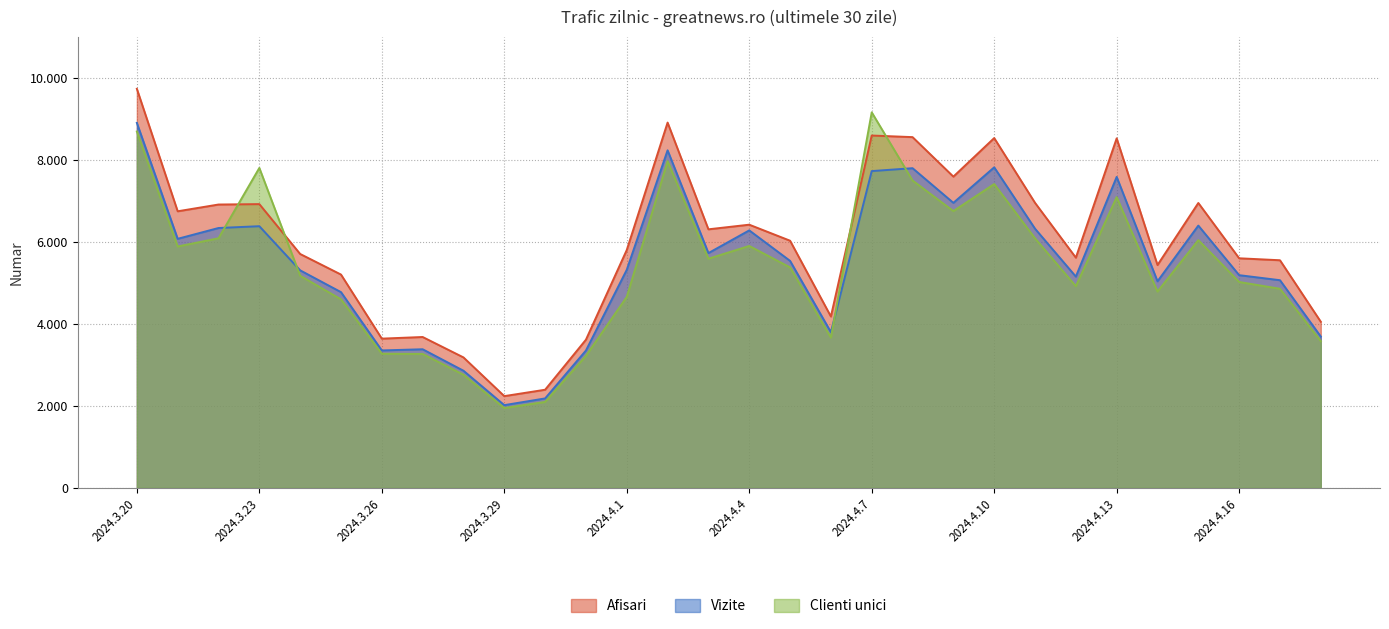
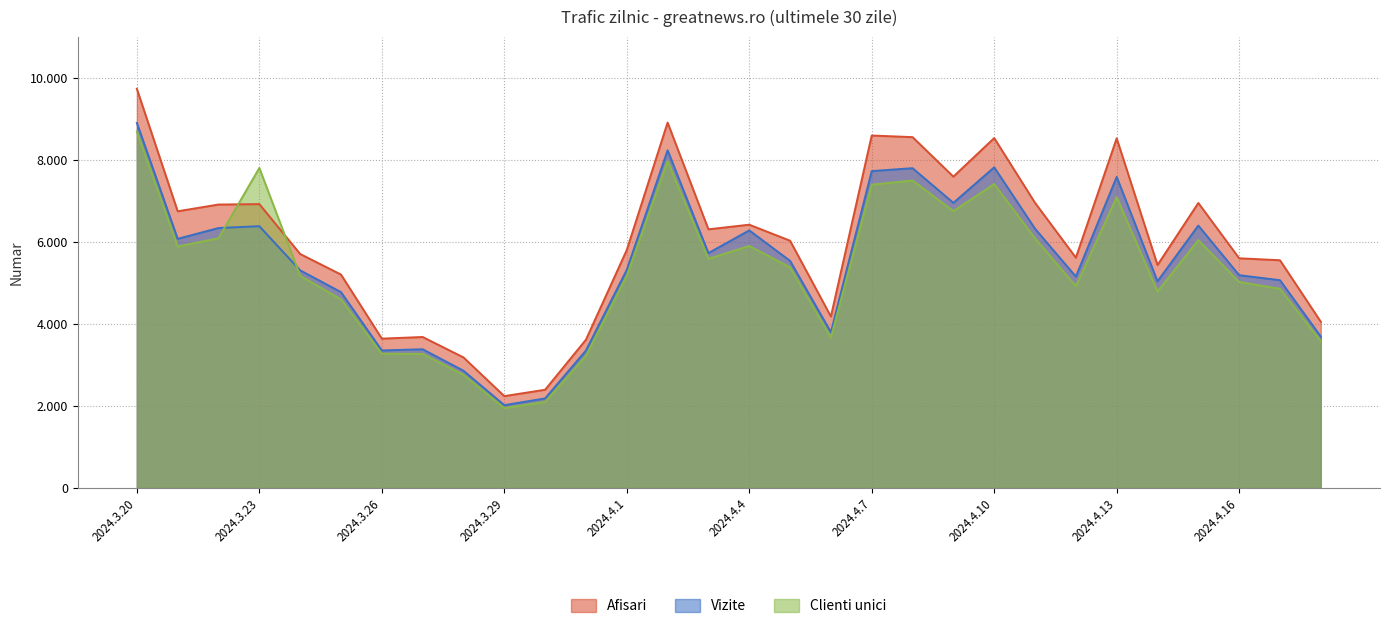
  {
    "Afisari": {
      "2024.3.20": 9.7,
      "2024.3.23": 6.9,
      "2024.3.26": 3.6,
      "2024.3.29": 2.2,
      "2024.4.1": 5.8,
      "2024.4.4": 6.4,
      "2024.4.7": 8.6,
      "2024.4.10": 8.5,
      "2024.4.13": 8.5,
      "2024.4.16": 5.6
    },
    "Vizite": {
      "2024.3.20": 8.9,
      "2024.3.23": 6.4,
      "2024.3.26": 3.4,
      "2024.3.29": 2.0,
      "2024.4.1": 5.3,
      "2024.4.4": 6.3,
      "2024.4.7": 7.7,
      "2024.4.10": 7.8,
      "2024.4.13": 7.6,
      "2024.4.16": 5.2
    },
    "Clienti unici": {
      "2024.3.20": 8.7,
      "2024.3.23": 7.8,
      "2024.3.26": 3.3,
      "2024.3.29": 1.9,
-     "2024.4.1": 4.7,
+     "2024.4.1": 5.2,
      "2024.4.4": 5.9,
-     "2024.4.7": 9.2,
+     "2024.4.7": 7.4,
      "2024.4.10": 7.4,
      "2024.4.13": 7.1,
      "2024.4.16": 5.0
    }
  }
